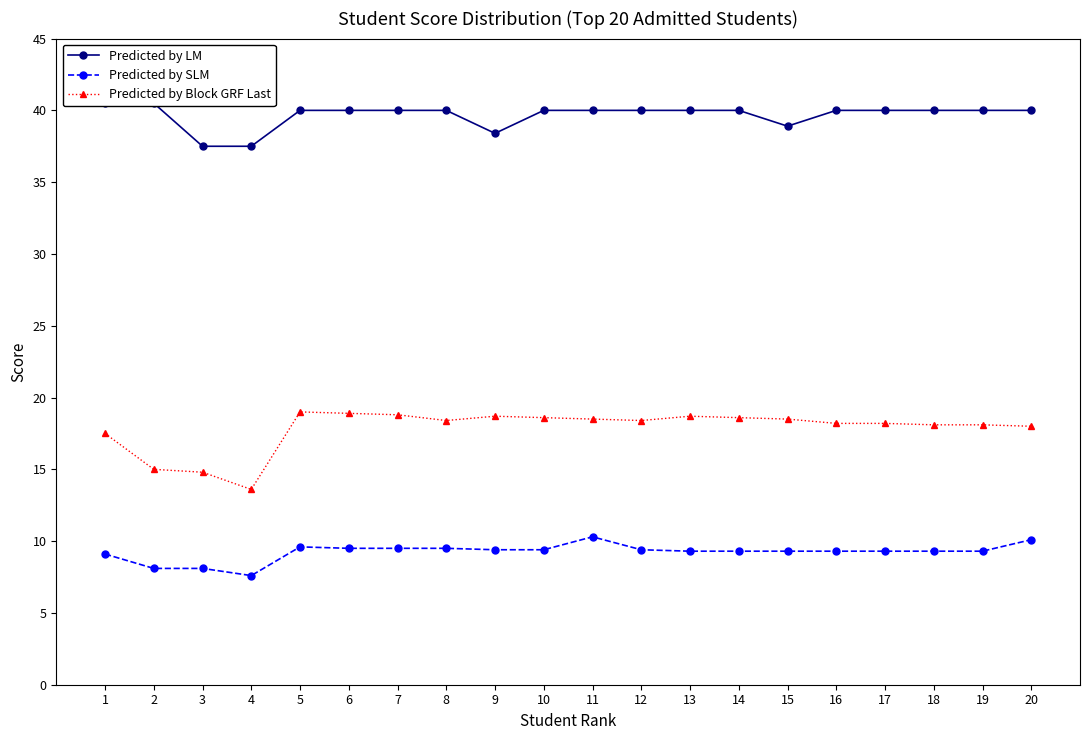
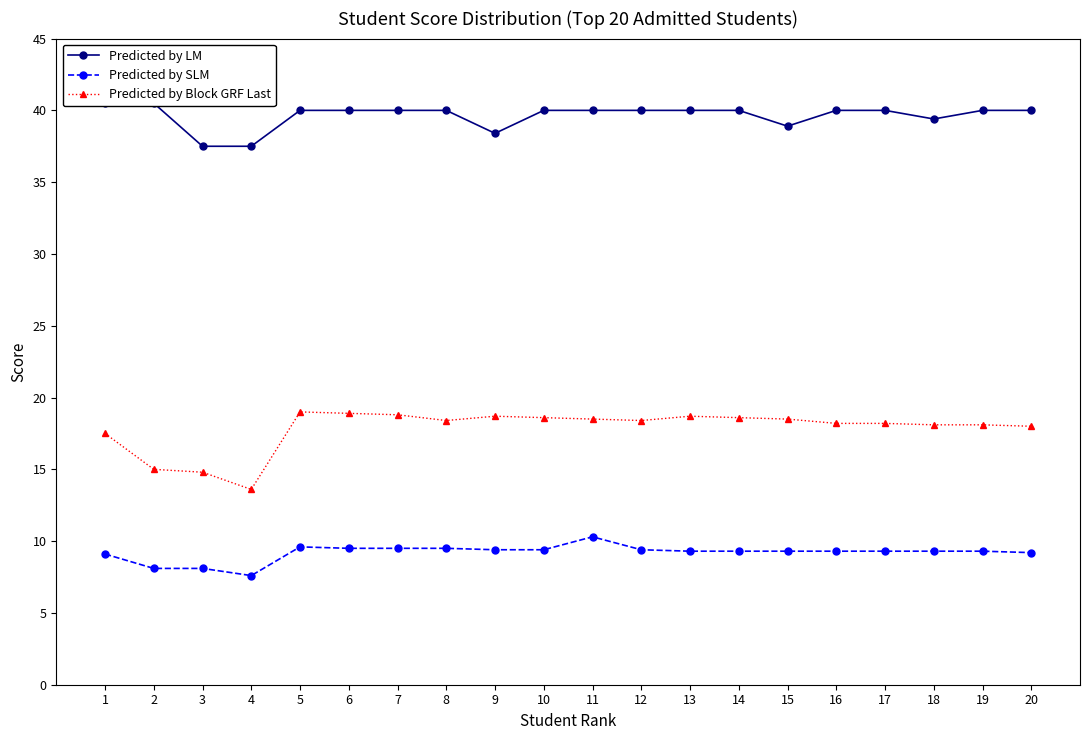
  {
    "Predicted by LM": {
      "3": 37.5,
      "4": 37.5,
      "5": 40.0,
      "6": 40.0,
      "7": 40.0,
      "8": 40.0,
      "9": 38.4,
      "10": 40.0,
      "11": 40.0,
      "12": 40.0,
      "13": 40.0,
      "14": 40.0,
      "15": 38.9,
      "16": 40.0,
      "17": 40.0,
-     "18": 40.0,
+     "18": 39.4,
      "19": 40.0,
      "20": 40.0
    },
    "Predicted by SLM": {
      "1": 9.1,
      "2": 8.1,
      "3": 8.1,
      "4": 7.6,
      "5": 9.6,
      "6": 9.5,
      "7": 9.5,
      "8": 9.5,
      "9": 9.4,
      "10": 9.4,
      "11": 10.3,
      "12": 9.4,
      "13": 9.3,
      "14": 9.3,
      "15": 9.3,
      "16": 9.3,
      "17": 9.3,
      "18": 9.3,
      "19": 9.3,
-     "20": 10.1
+     "20": 9.2
    },
    "Predicted by Block GRF Last": {
      "1": 17.5,
      "2": 15.0,
      "3": 14.8,
      "4": 13.6,
      "5": 19.0,
      "6": 18.9,
      "7": 18.8,
      "8": 18.4,
      "9": 18.7,
      "10": 18.6,
      "11": 18.5,
      "12": 18.4,
      "13": 18.7,
      "14": 18.6,
      "15": 18.5,
      "16": 18.2,
      "17": 18.2,
      "18": 18.1,
      "19": 18.1,
      "20": 18.0
    }
  }
